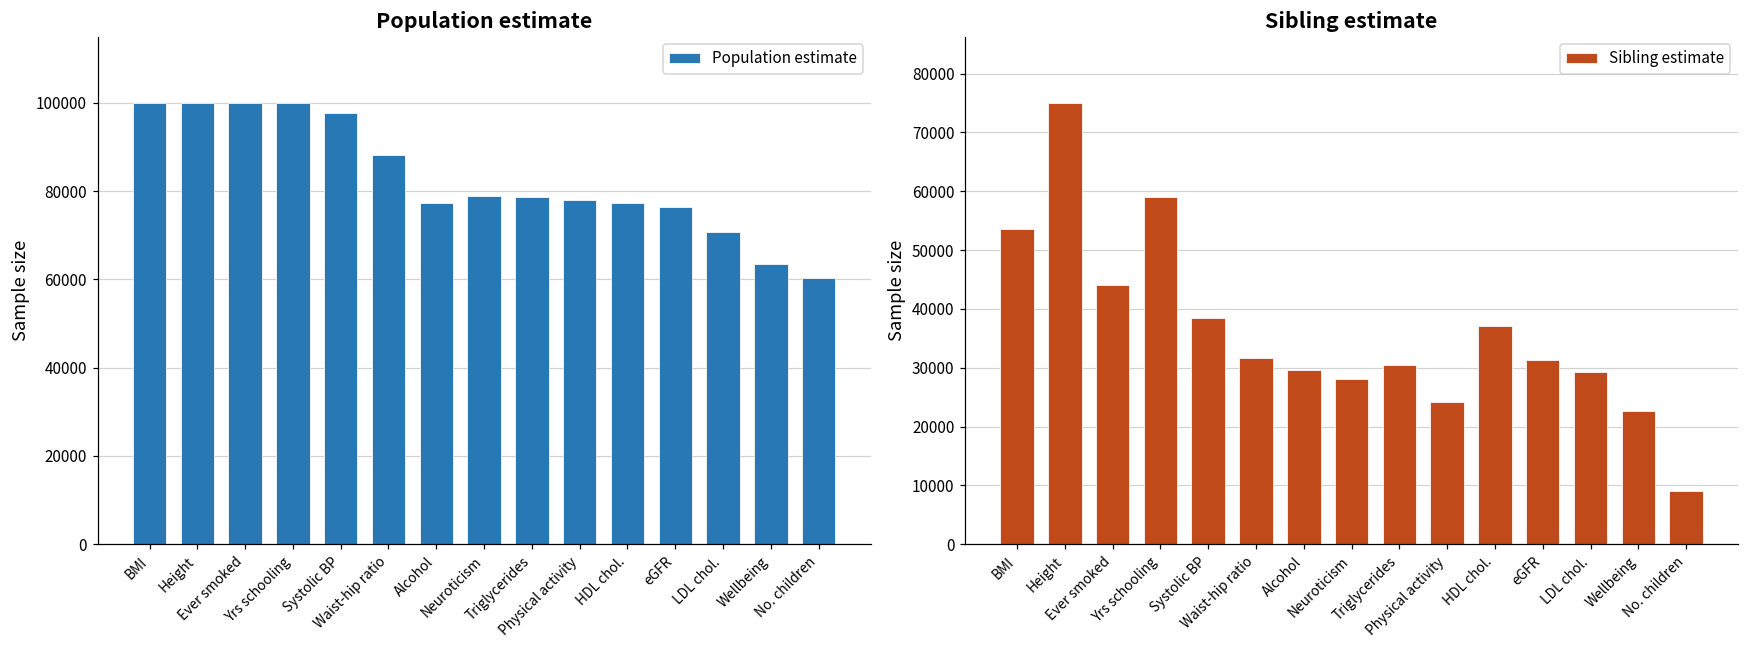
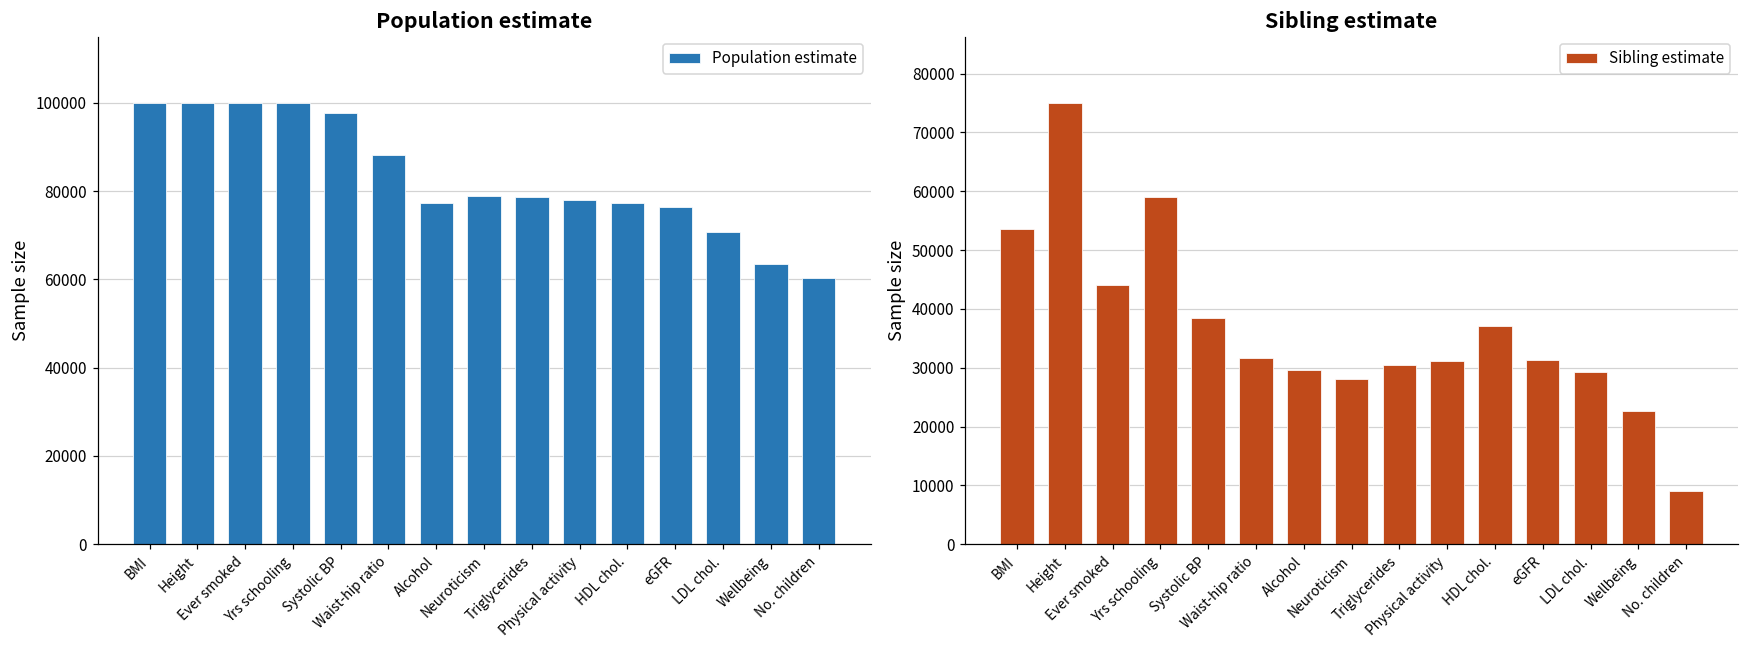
  {
    "Population estimate": {
      "BMI": 100000,
      "Height": 100000,
      "Ever smoked": 100000,
      "Yrs schooling": 100000,
      "Systolic BP": 98000,
      "Waist-hip ratio": 88000,
      "Alcohol": 77000,
      "Neuroticism": 79000,
      "Triglycerides": 79000,
      "Physical activity": 78000,
      "HDL chol.": 77000,
      "eGFR": 77000,
      "LDL chol.": 71000,
      "Wellbeing": 63000,
      "No. children": 60000
    },
    "Sibling estimate": {
      "BMI": 54000,
      "Height": 75000,
      "Ever smoked": 44000,
      "Yrs schooling": 59000,
      "Systolic BP": 38000,
      "Waist-hip ratio": 32000,
      "Alcohol": 30000,
      "Neuroticism": 28000,
      "Triglycerides": 31000,
-     "Physical activity": 24000,
+     "Physical activity": 31000,
      "HDL chol.": 37000,
      "eGFR": 31000,
      "LDL chol.": 29000,
      "Wellbeing": 23000,
      "No. children": 9000
    }
  }
